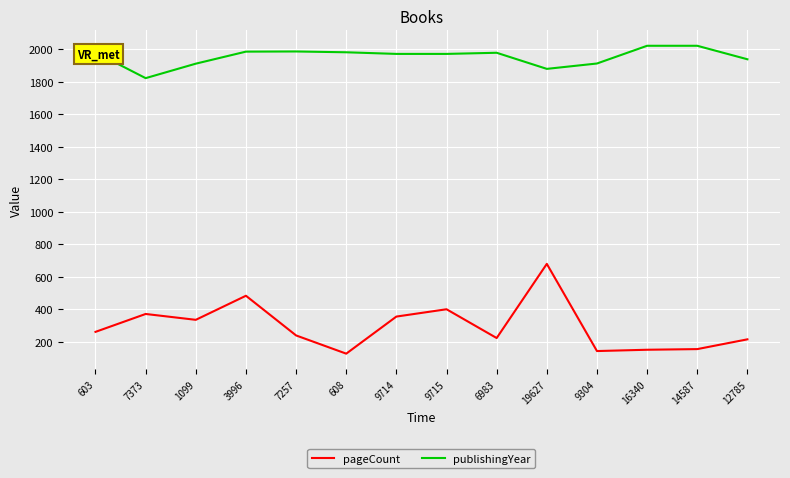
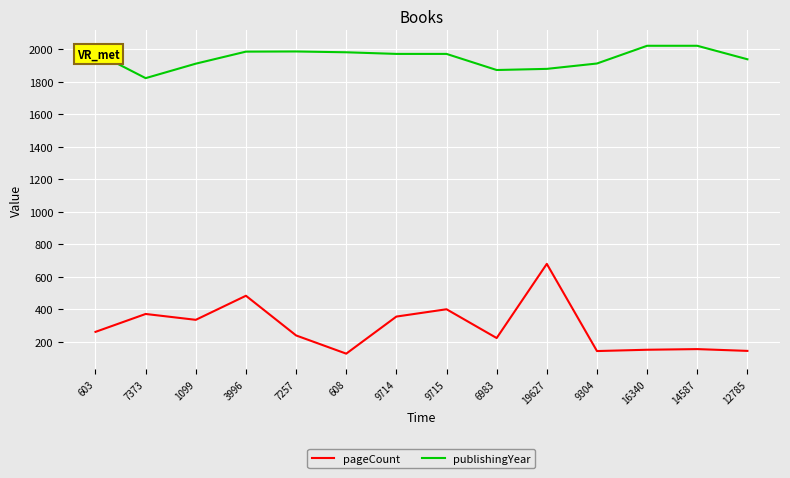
  {
    "pageCount": {
      "603": 260,
      "7373": 370,
      "1099": 340,
      "3996": 480,
      "7257": 240,
      "608": 130,
      "9714": 360,
      "9715": 400,
      "6983": 220,
      "19627": 680,
      "9304": 140,
      "16340": 150,
      "14587": 160,
-     "12785": 220
+     "12785": 150
    },
    "publishingYear": {
      "7373": 1820,
      "1099": 1910,
      "3996": 1990,
      "7257": 1990,
      "608": 1980,
      "9714": 1970,
      "9715": 1970,
-     "6983": 1980,
+     "6983": 1870,
      "19627": 1880,
      "9304": 1910,
      "16340": 2020,
      "14587": 2020,
      "12785": 1940
    }
  }
